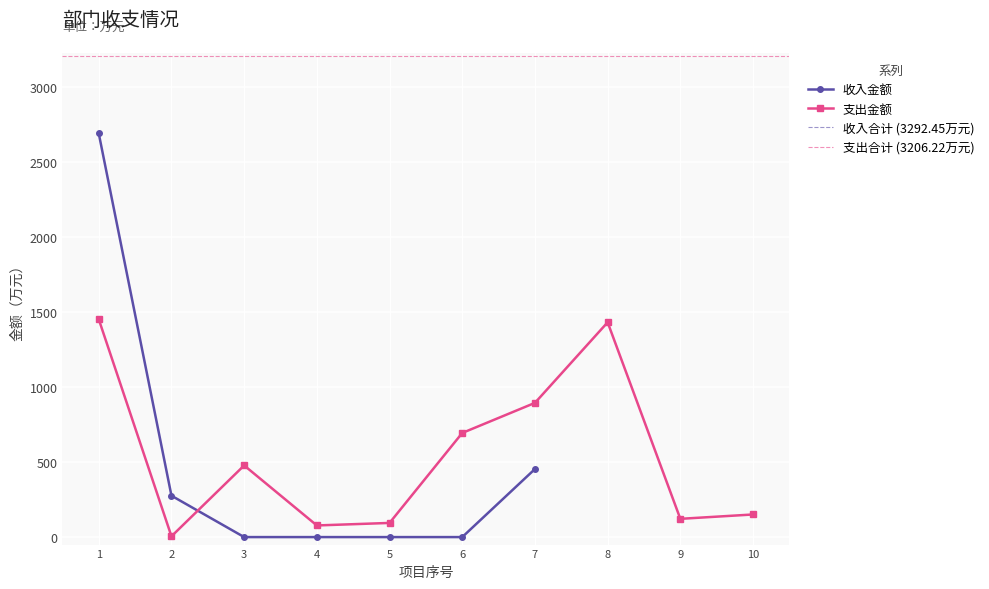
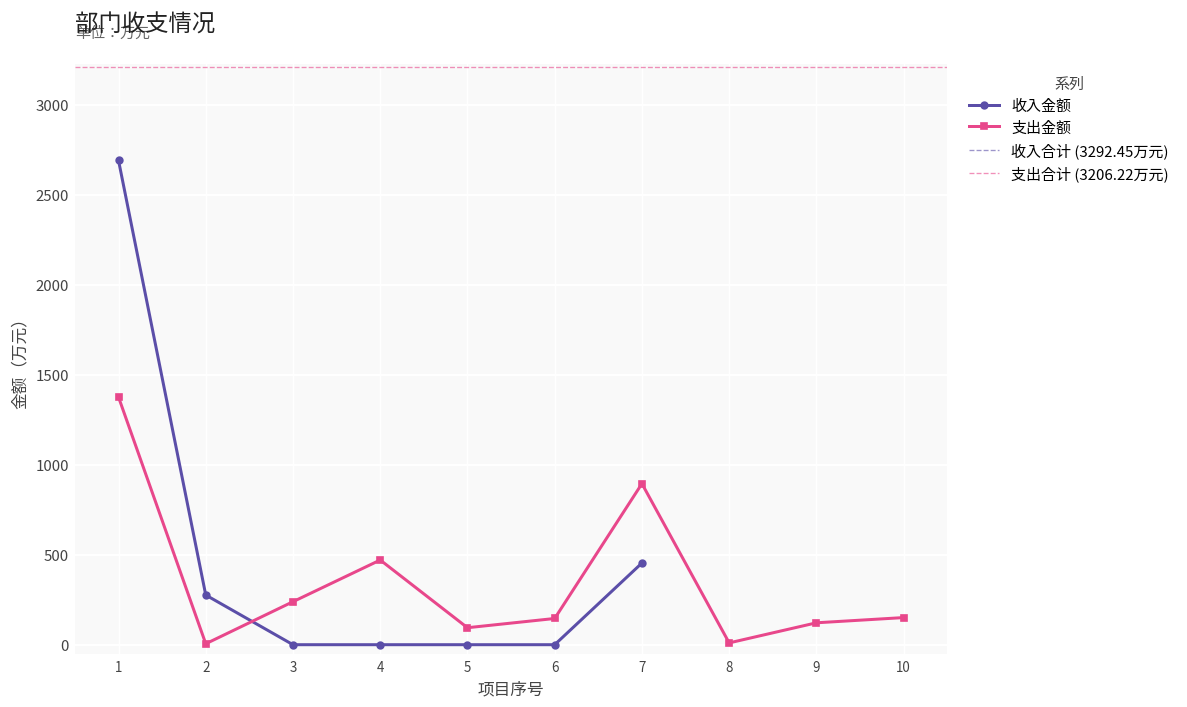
  {
    "收入金额": {
      "1": 2690,
      "2": 280,
      "3": 0,
      "4": 0,
      "5": 0,
      "6": 0,
      "7": 450
    },
    "支出金额": {
-     "1": 1450,
+     "1": 1380,
      "2": 10,
-     "3": 480,
-     "4": 80,
+     "3": 240,
+     "4": 470,
      "5": 90,
-     "6": 690,
+     "6": 150,
      "7": 890,
-     "8": 1430,
+     "8": 10,
      "9": 120,
      "10": 150
    }
  }
